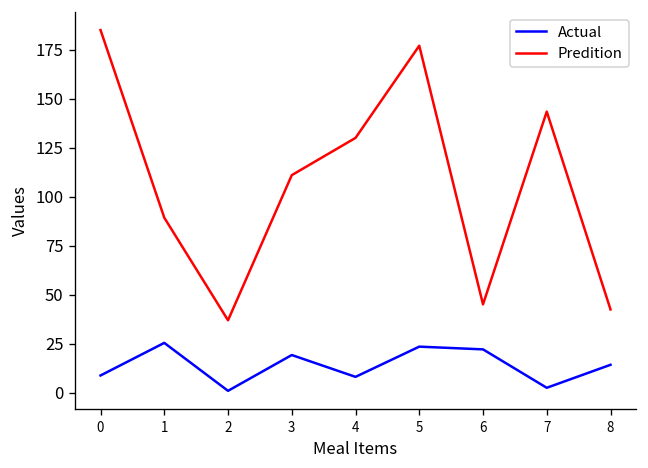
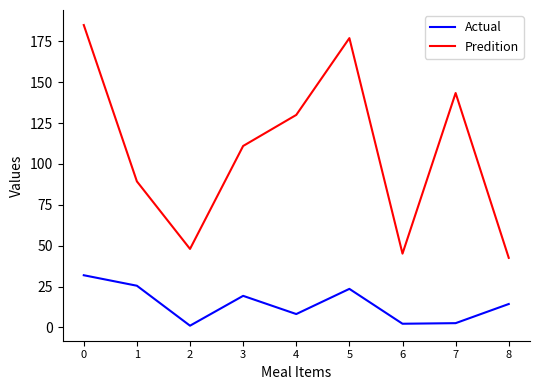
  {
    "Actual": {
-     "0": 9,
+     "0": 32,
      "1": 25,
      "2": 1,
      "3": 19,
      "4": 8,
      "5": 24,
-     "6": 22,
+     "6": 2,
      "7": 3,
      "8": 14
    },
    "Predition": {
      "0": 185,
      "1": 89,
-     "2": 37,
+     "2": 48,
      "3": 111,
      "4": 130,
      "5": 177,
      "6": 45,
      "7": 143,
      "8": 43
    }
  }
